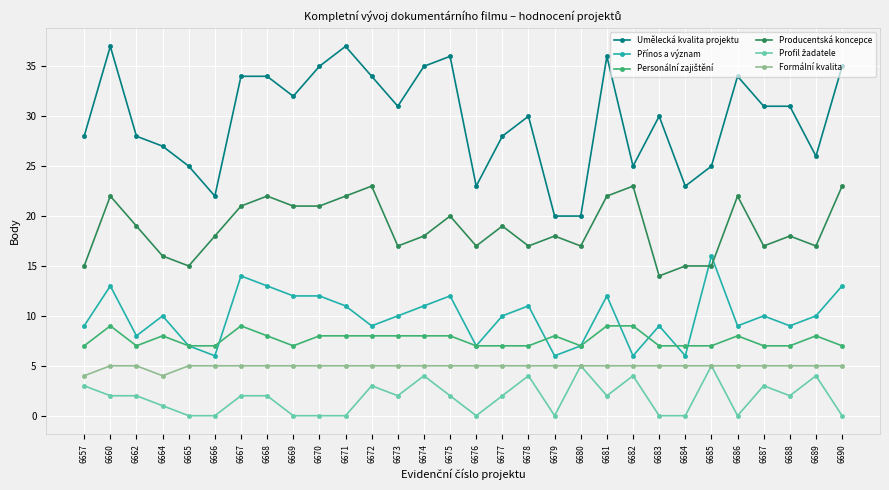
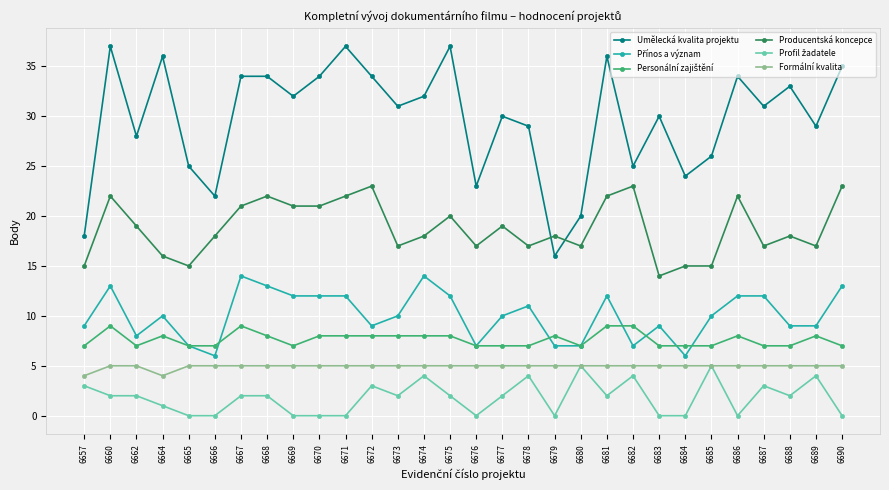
  {
    "Umělecká kvalita projektu": {
-     "6657": 28,
+     "6657": 18,
      "6660": 37,
      "6662": 28,
-     "6664": 27,
+     "6664": 36,
      "6665": 25,
      "6666": 22,
      "6667": 34,
      "6668": 34,
      "6669": 32,
-     "6670": 35,
+     "6670": 34,
      "6671": 37,
      "6672": 34,
      "6673": 31,
-     "6674": 35,
-     "6675": 36,
+     "6674": 32,
+     "6675": 37,
      "6676": 23,
-     "6677": 28,
-     "6678": 30,
-     "6679": 20,
+     "6677": 30,
+     "6678": 29,
+     "6679": 16,
      "6680": 20,
      "6681": 36,
      "6682": 25,
      "6683": 30,
-     "6684": 23,
-     "6685": 25,
+     "6684": 24,
+     "6685": 26,
      "6687": 31,
-     "6688": 31,
-     "6689": 26
+     "6688": 33,
+     "6689": 29
    },
    "Přínos a význam": {
      "6657": 9,
      "6660": 13,
      "6662": 8,
      "6664": 10,
      "6666": 6,
      "6667": 14,
      "6668": 13,
      "6669": 12,
      "6670": 12,
-     "6671": 11,
+     "6671": 12,
      "6672": 9,
      "6673": 10,
-     "6674": 11,
+     "6674": 14,
      "6675": 12,
      "6677": 10,
      "6678": 11,
-     "6679": 6,
+     "6679": 7,
      "6681": 12,
-     "6682": 6,
+     "6682": 7,
      "6683": 9,
      "6684": 6,
-     "6685": 16,
-     "6686": 9,
-     "6687": 10,
+     "6685": 10,
+     "6686": 12,
+     "6687": 12,
      "6688": 9,
-     "6689": 10,
+     "6689": 9,
      "6690": 13
    }
  }
